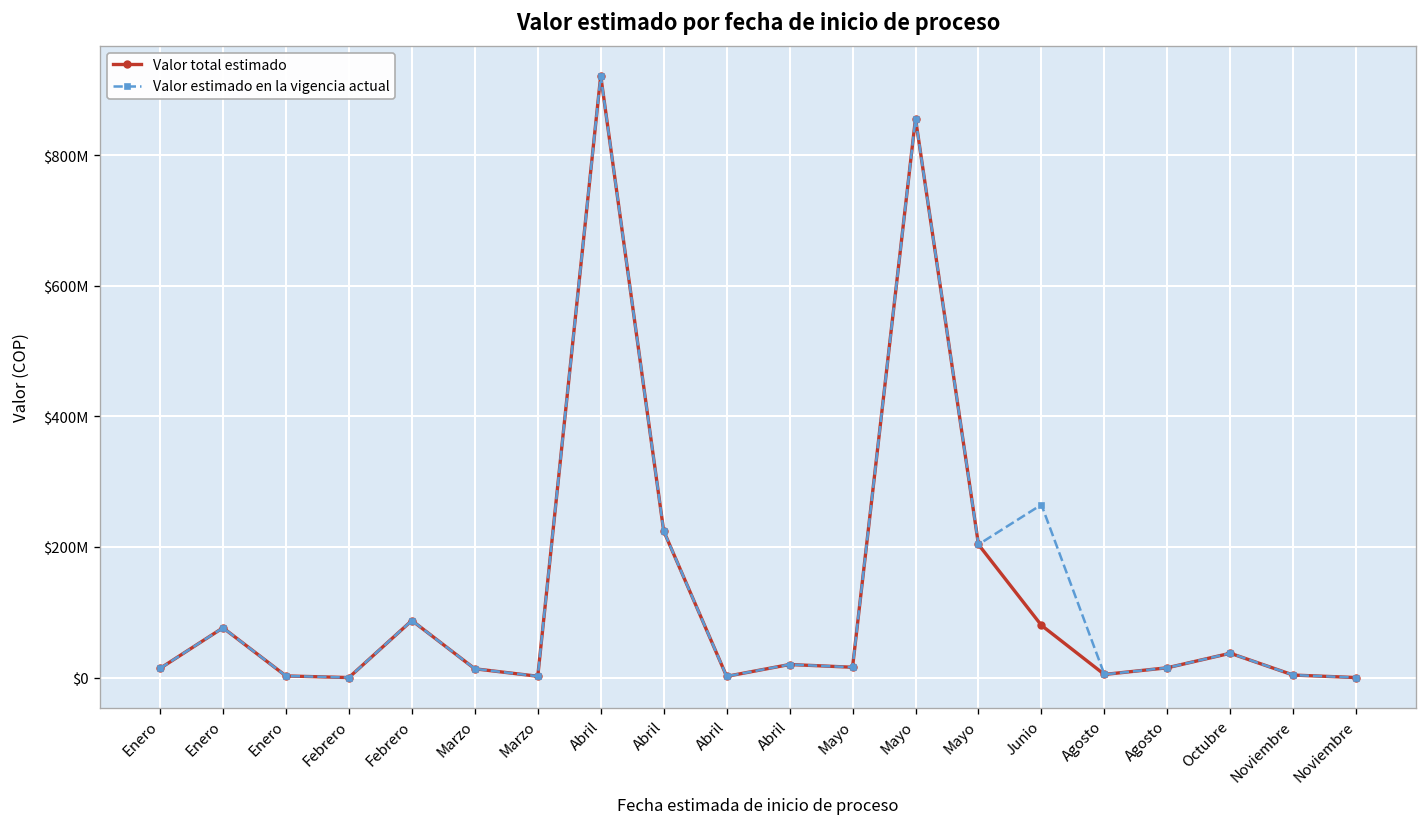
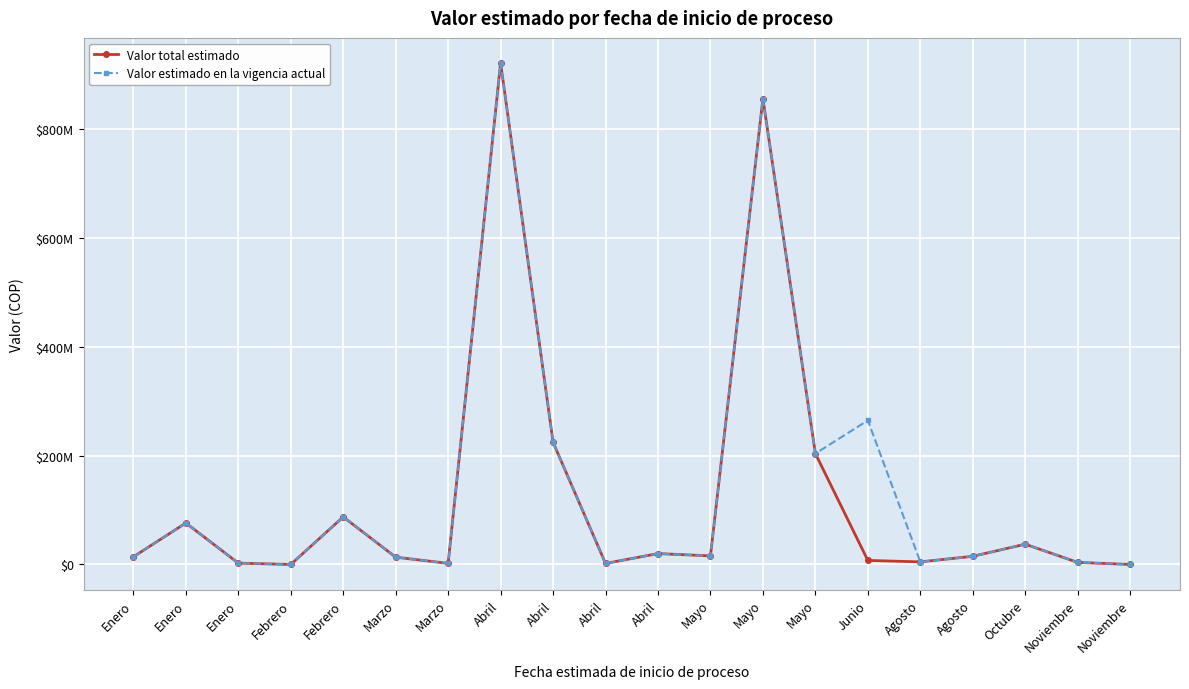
  {
    "Valor total estimado": {
-     "Junio": "$80000000"
+     "Junio": "$10000000"
    },
    "Valor estimado en la vigencia actual": {
      "Junio": "$260000000"
    }
  }
